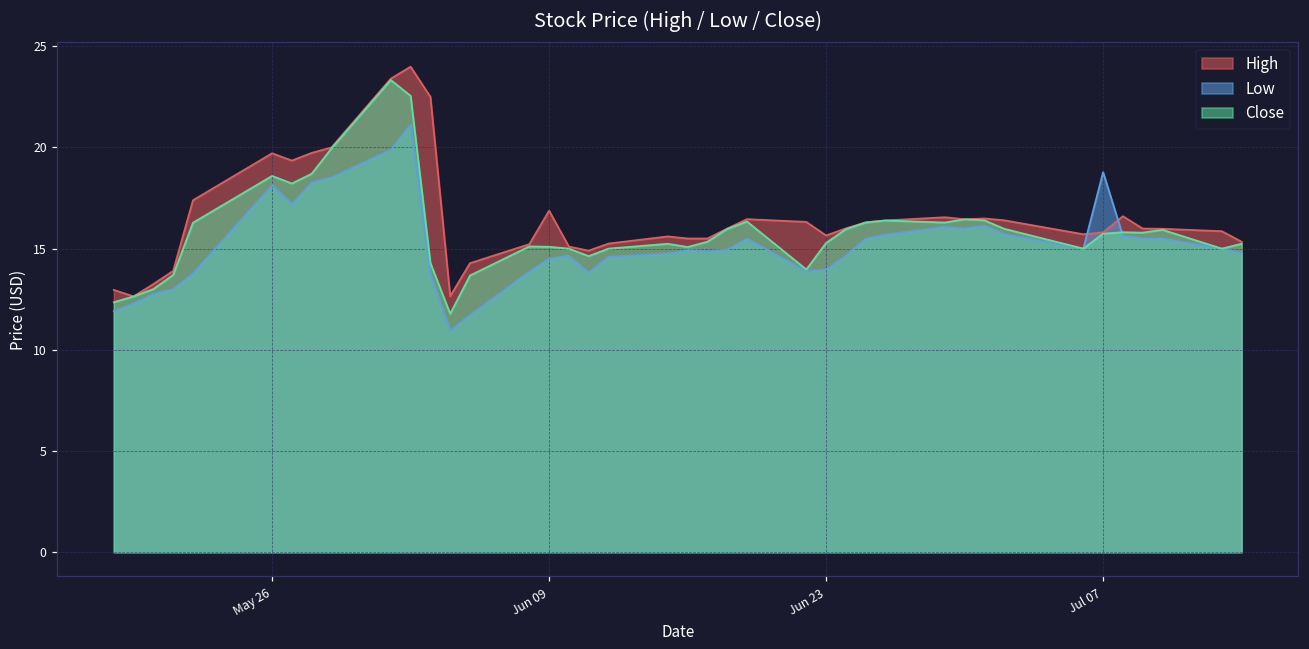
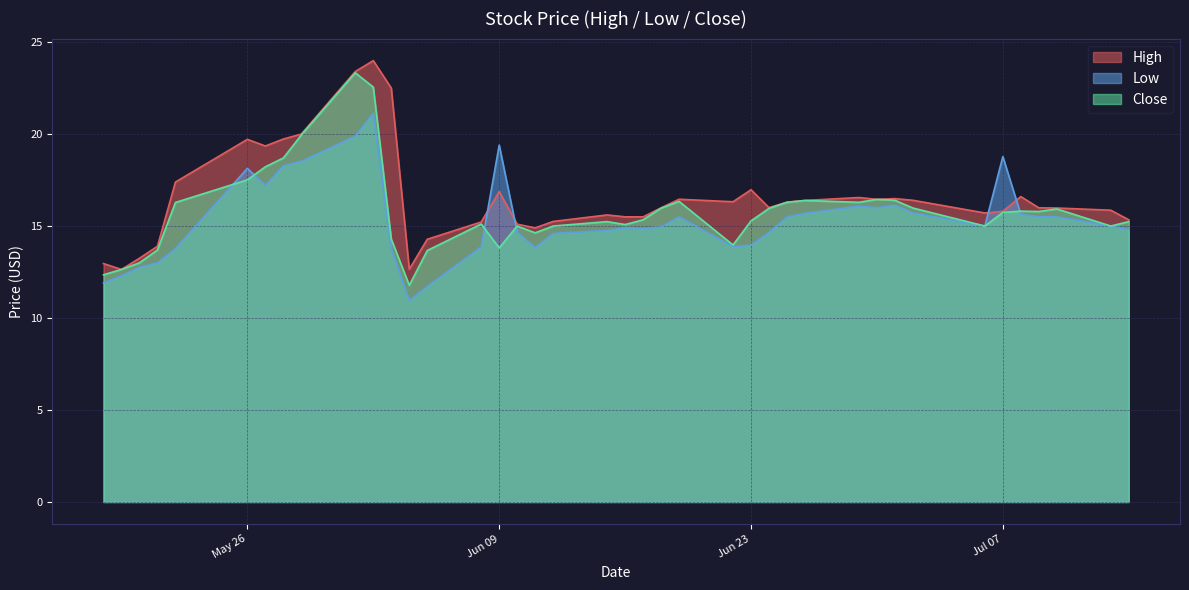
  {
    "High": {
      "May 26": 19.7,
      "Jun 09": 16.9,
-     "Jun 23": 15.6
+     "Jun 23": 17.0
    },
    "Low": {
      "May 26": 18.1,
-     "Jun 09": 14.5,
+     "Jun 09": 19.4,
      "Jun 23": 14.0,
      "Jul 07": 18.8
    },
    "Close": {
-     "May 26": 18.6,
-     "Jun 09": 15.1,
+     "May 26": 17.5,
+     "Jun 09": 13.8,
      "Jun 23": 15.3
    }
  }
